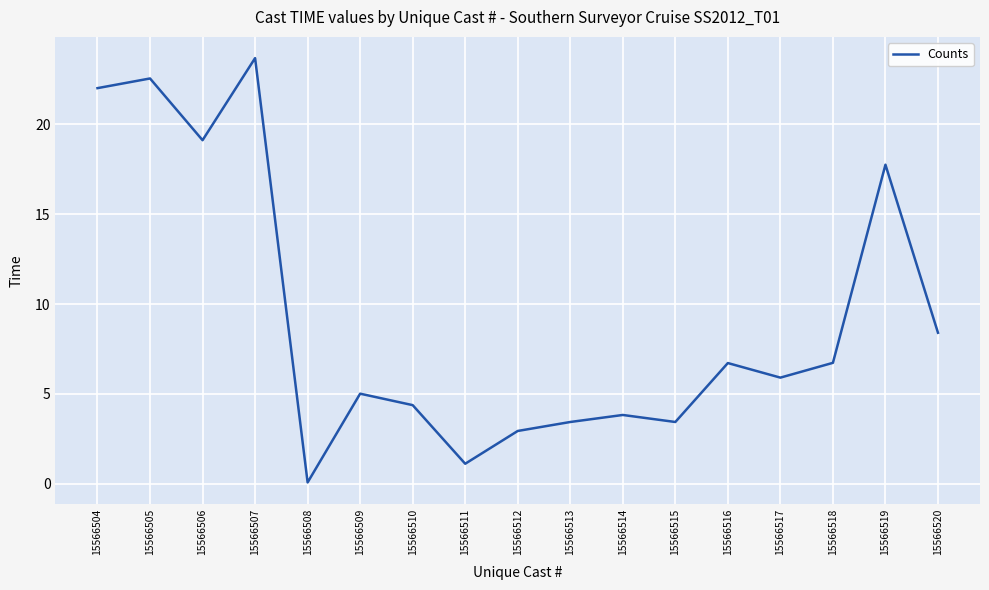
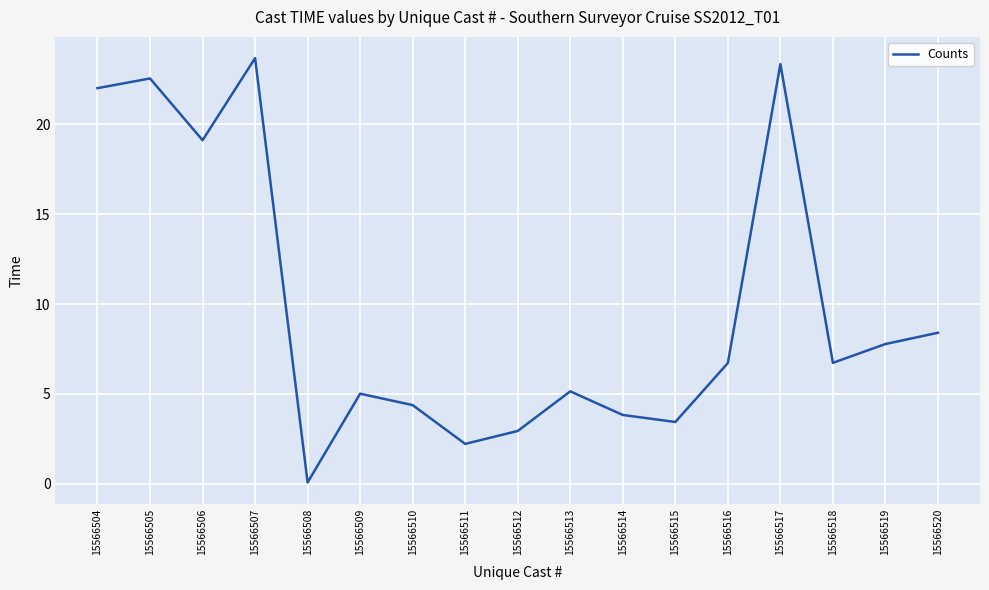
  {
    "15566504": 22.0,
    "15566505": 22.6,
    "15566506": 19.1,
    "15566507": 23.7,
    "15566508": 0.1,
    "15566509": 5.0,
    "15566510": 4.4,
-   "15566511": 1.1,
+   "15566511": 2.2,
    "15566512": 2.9,
-   "15566513": 3.4,
+   "15566513": 5.1,
    "15566514": 3.8,
    "15566515": 3.4,
    "15566516": 6.7,
-   "15566517": 5.9,
+   "15566517": 23.4,
    "15566518": 6.7,
-   "15566519": 17.8,
+   "15566519": 7.8,
    "15566520": 8.4
  }
